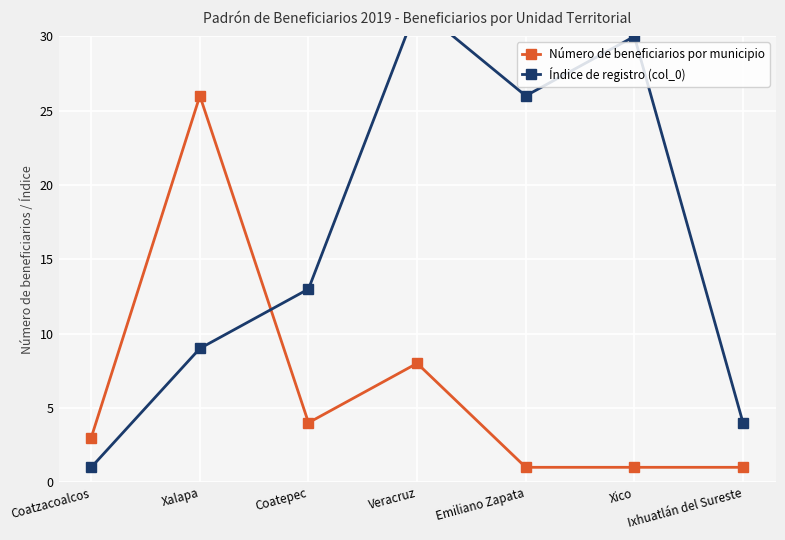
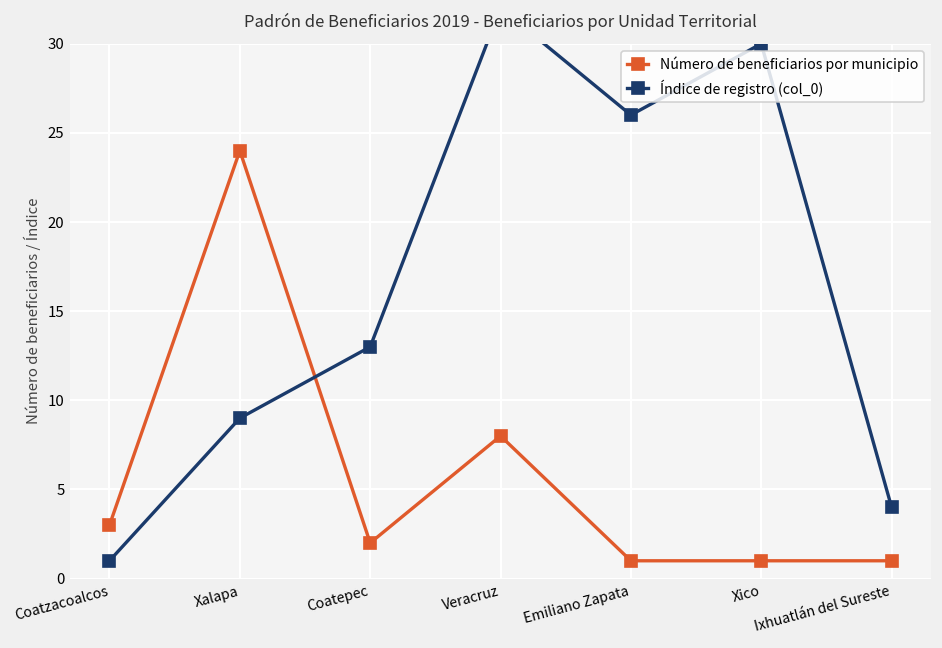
  {
    "Número de beneficiarios por municipio": {
      "Coatzacoalcos": 3,
-     "Xalapa": 26,
-     "Coatepec": 4,
+     "Xalapa": 24,
+     "Coatepec": 2,
      "Veracruz": 8,
      "Emiliano Zapata": 1,
      "Xico": 1,
      "Ixhuatlán del Sureste": 1
    },
    "Índice de registro (col_0)": {
      "Coatzacoalcos": 1,
      "Xalapa": 9,
      "Coatepec": 13,
      "Emiliano Zapata": 26,
      "Xico": 30,
      "Ixhuatlán del Sureste": 4
    }
  }
